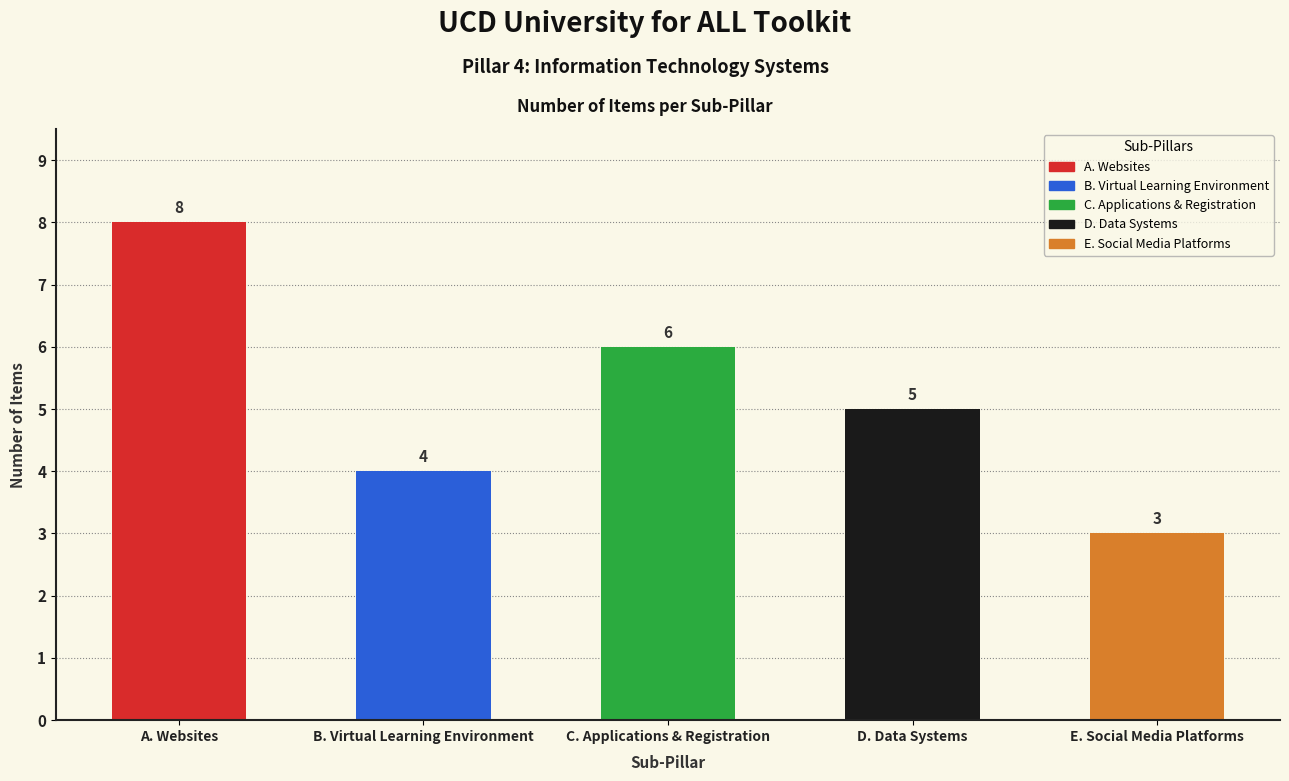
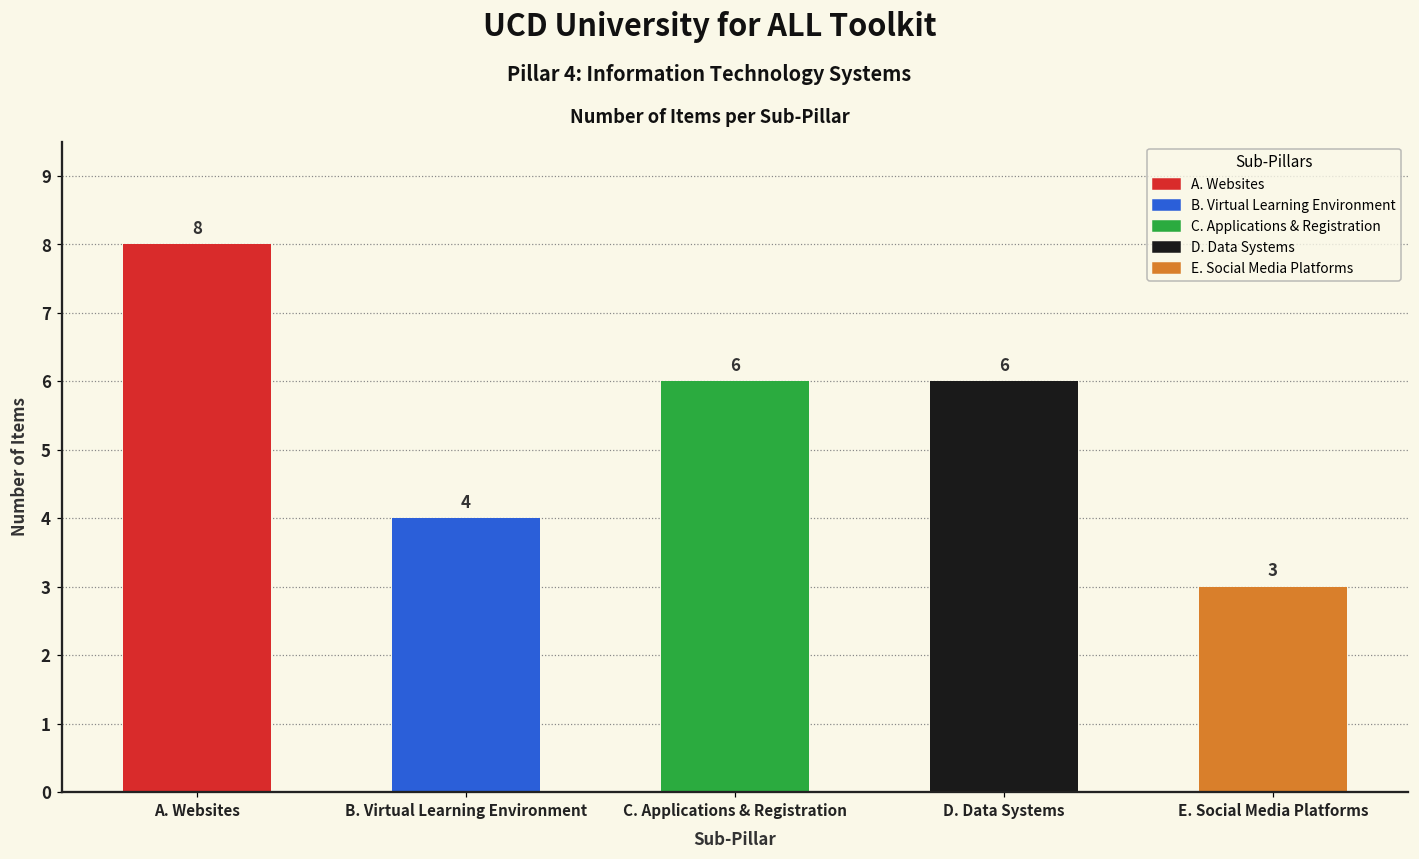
  {
    "A. Websites": 8,
    "B. Virtual Learning Environment": 4,
    "C. Applications & Registration": 6,
-   "D. Data Systems": 5,
+   "D. Data Systems": 6,
    "E. Social Media Platforms": 3
  }
